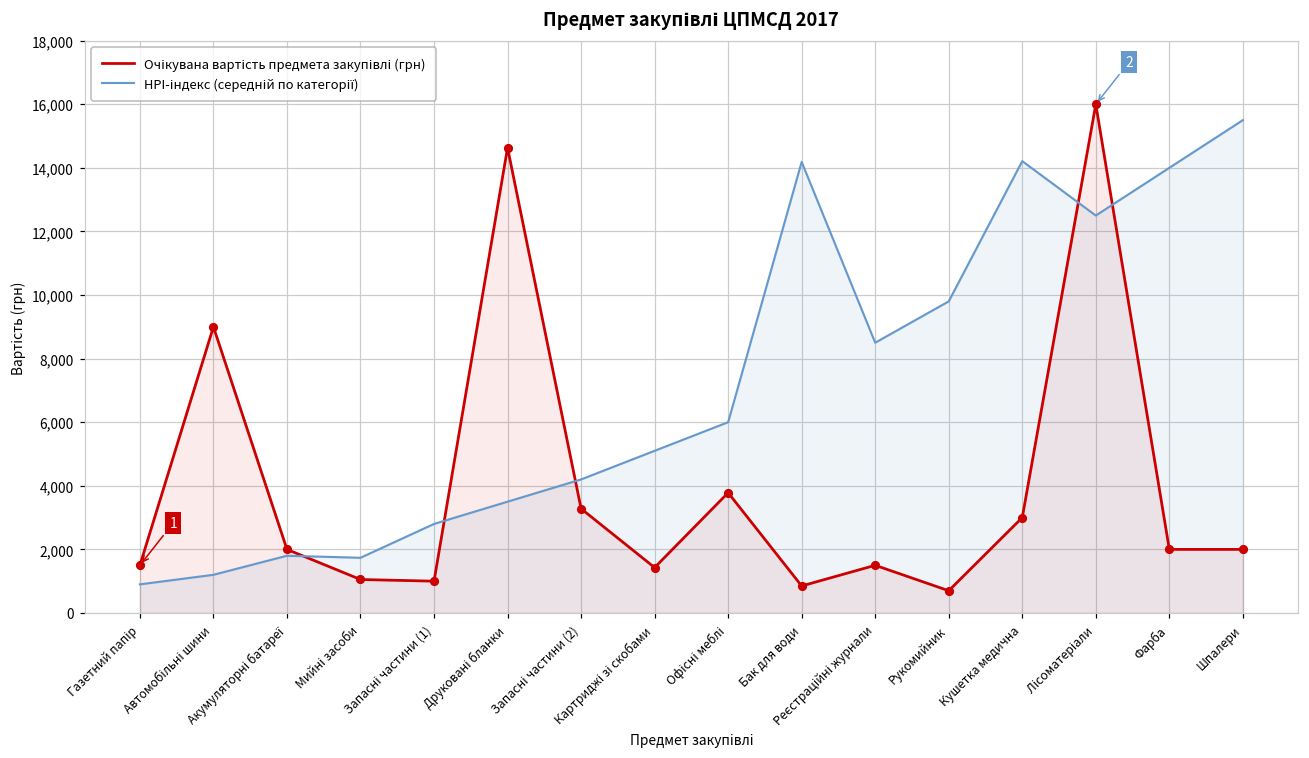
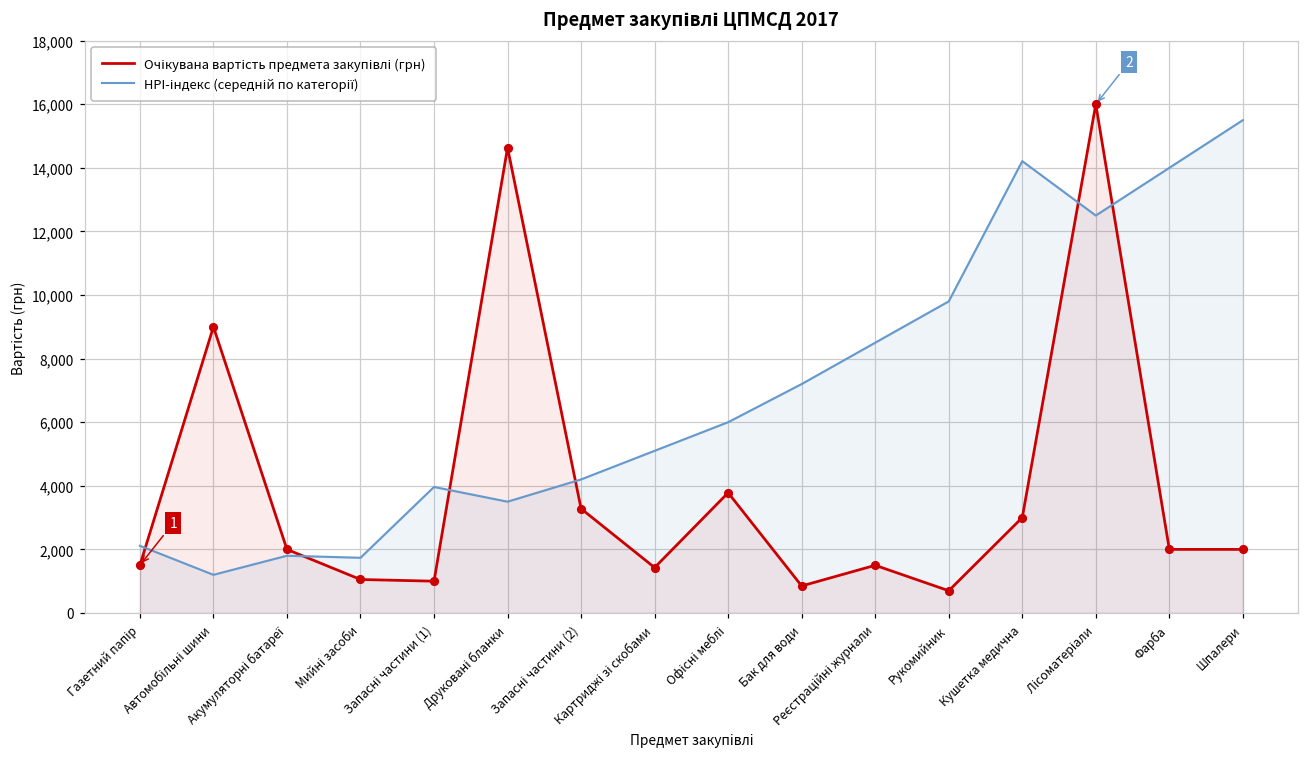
  {
    "Очікувана вартість предмета закупівлі (грн)": {
      "Газетний папір": "1,500",
      "Автомобільні шини": "9,000",
      "Акумуляторні батареї": "2,000",
      "Мийні засоби": "1,100",
      "Запасні частини (1)": "1,000",
      "Друковані бланки": "14,600",
      "Запасні частини (2)": "3,300",
      "Картриджі зі скобами": "1,400",
      "Офісні меблі": "3,800",
      "Бак для води": "900",
      "Реєстраційні журнали": "1,500",
      "Рукомийник": "700",
      "Кушетка медична": "3,000",
      "Лісоматеріали": "16,000",
      "Фарба": "2,000",
      "Шпалери": "2,000"
    },
    "HPI-індекс (середній по категорії)": {
-     "Газетний папір": "900",
+     "Газетний папір": "2,100",
      "Автомобільні шини": "1,200",
      "Акумуляторні батареї": "1,800",
      "Мийні засоби": "1,700",
-     "Запасні частини (1)": "2,800",
+     "Запасні частини (1)": "4,000",
      "Друковані бланки": "3,500",
      "Запасні частини (2)": "4,200",
      "Картриджі зі скобами": "5,100",
      "Офісні меблі": "6,000",
-     "Бак для води": "14,200",
+     "Бак для води": "7,200",
      "Реєстраційні журнали": "8,500",
      "Рукомийник": "9,800",
      "Кушетка медична": "14,200",
      "Лісоматеріали": "12,500",
      "Фарба": "14,000",
      "Шпалери": "15,500"
    }
  }
